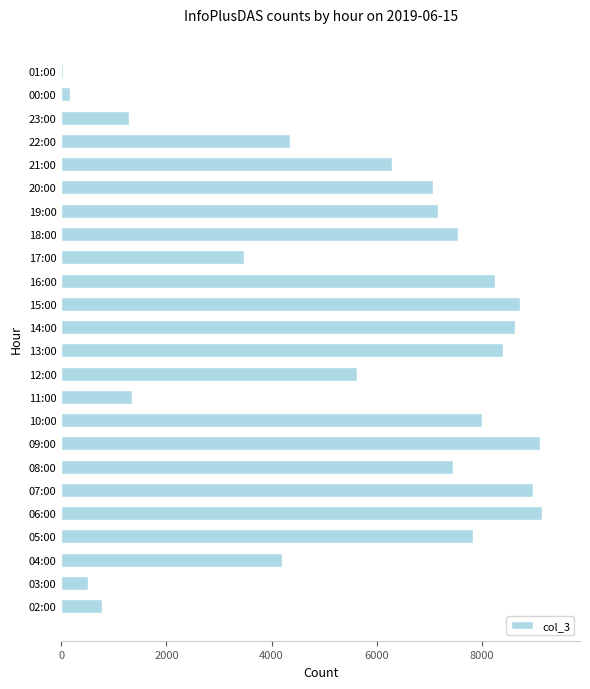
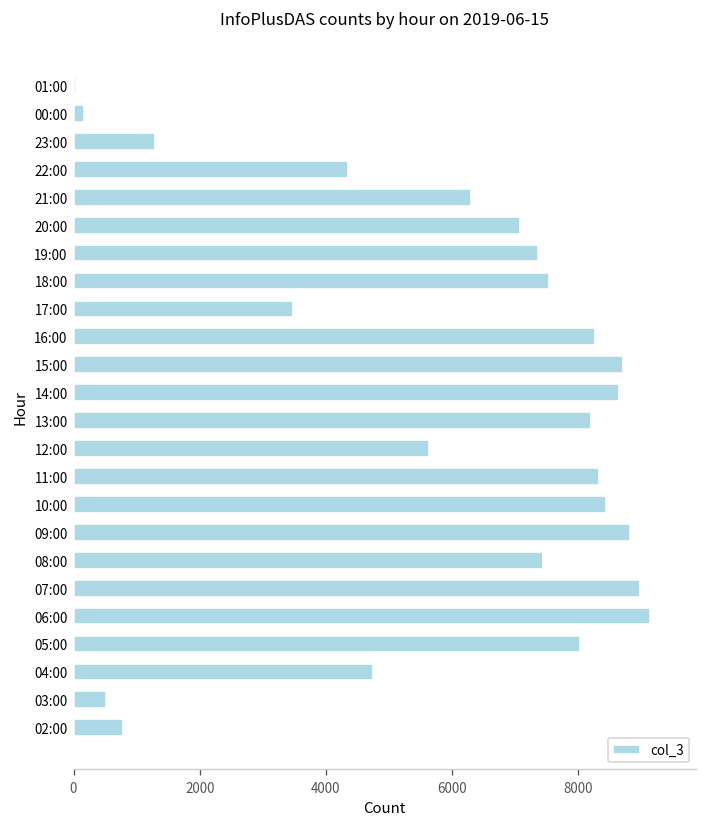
  {
    "00:00": 200,
    "23:00": 1300,
    "22:00": 4400,
    "21:00": 6300,
    "20:00": 7100,
-   "19:00": 7200,
+   "19:00": 7400,
    "18:00": 7500,
    "17:00": 3500,
    "16:00": 8300,
    "15:00": 8700,
    "14:00": 8600,
-   "13:00": 8400,
+   "13:00": 8200,
    "12:00": 5600,
-   "11:00": 1300,
-   "10:00": 8000,
-   "09:00": 9100,
+   "11:00": 8300,
+   "10:00": 8400,
+   "09:00": 8800,
    "08:00": 7400,
    "07:00": 9000,
    "06:00": 9100,
-   "05:00": 7800,
-   "04:00": 4200,
+   "05:00": 8000,
+   "04:00": 4800,
    "03:00": 500,
    "02:00": 800
  }
